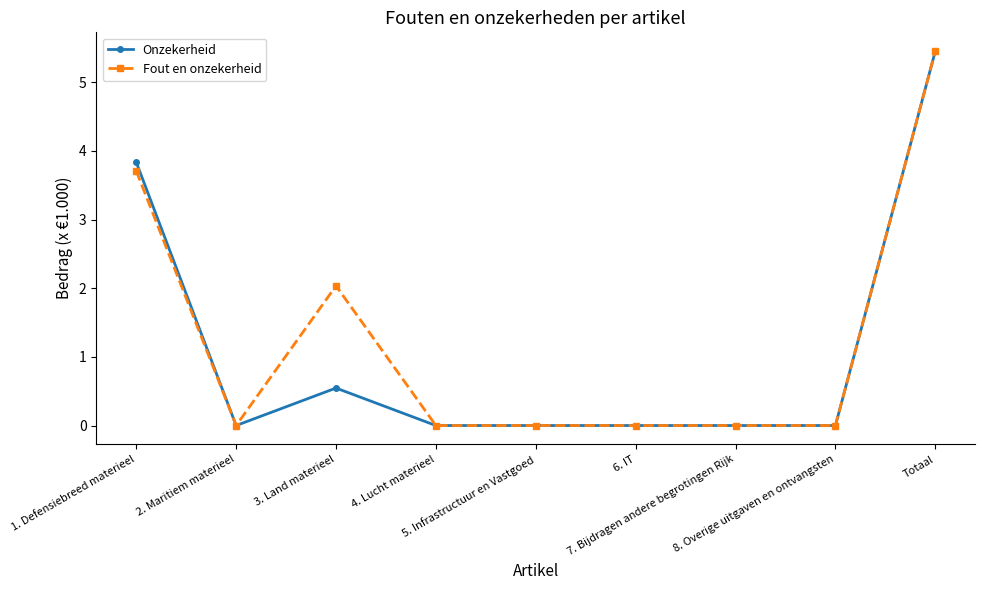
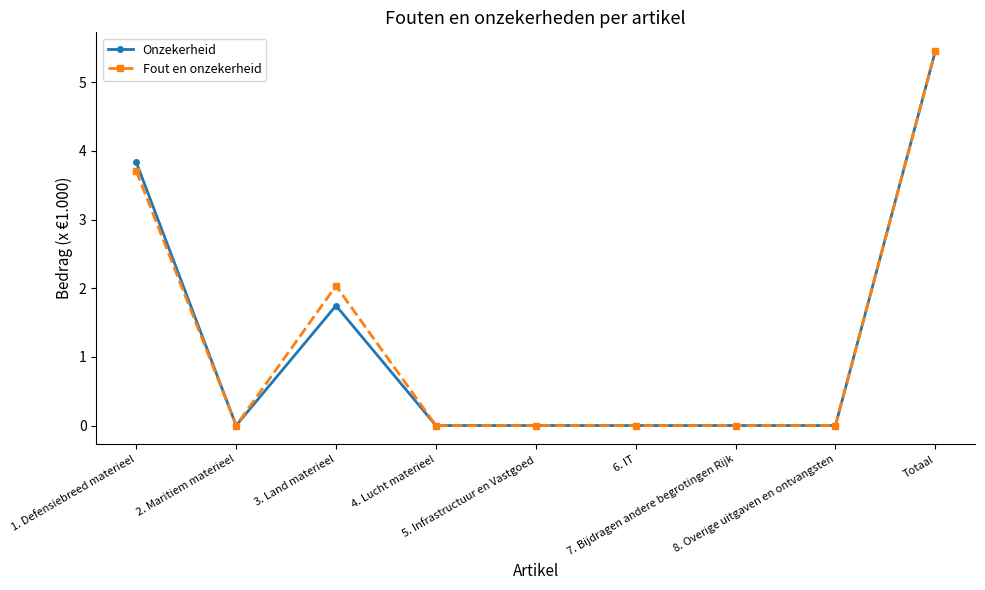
  {
    "Onzekerheid": {
      "1. Defensiebreed materieel": 3.8,
-     "3. Land materieel": 0.5
+     "3. Land materieel": 1.7
    },
    "Fout en onzekerheid": {
      "1. Defensiebreed materieel": 3.7,
      "3. Land materieel": 2.0
    }
  }
